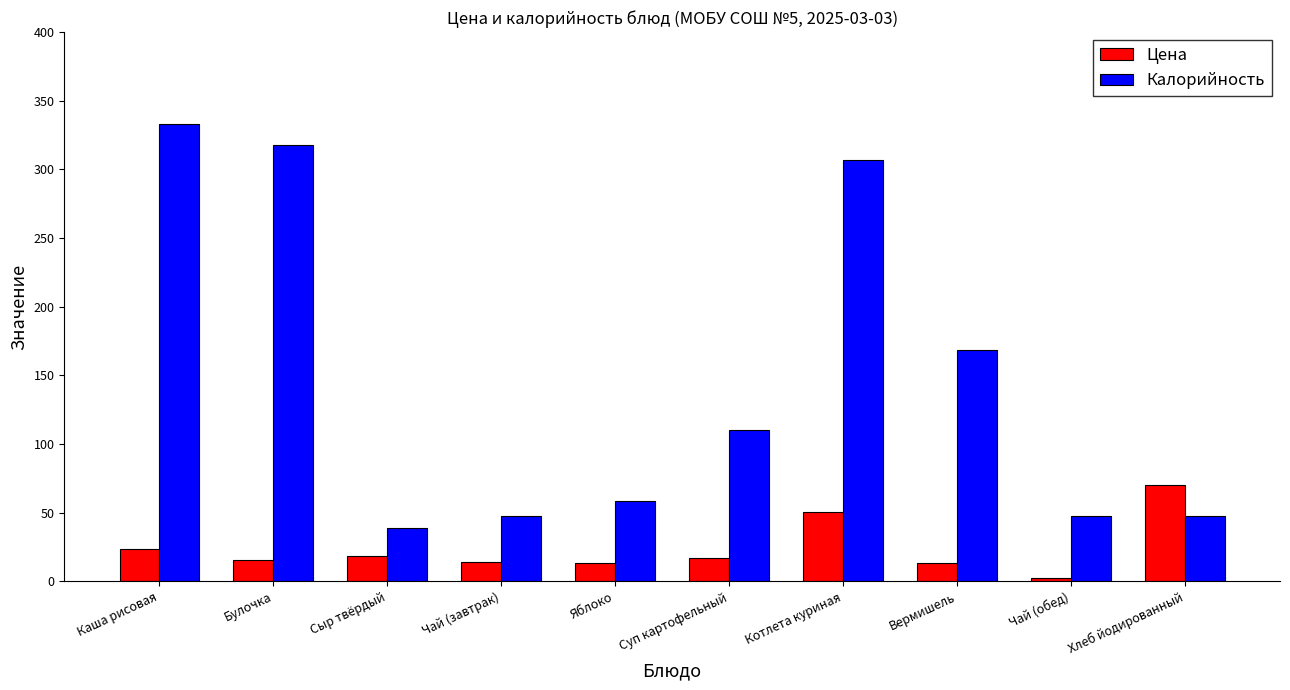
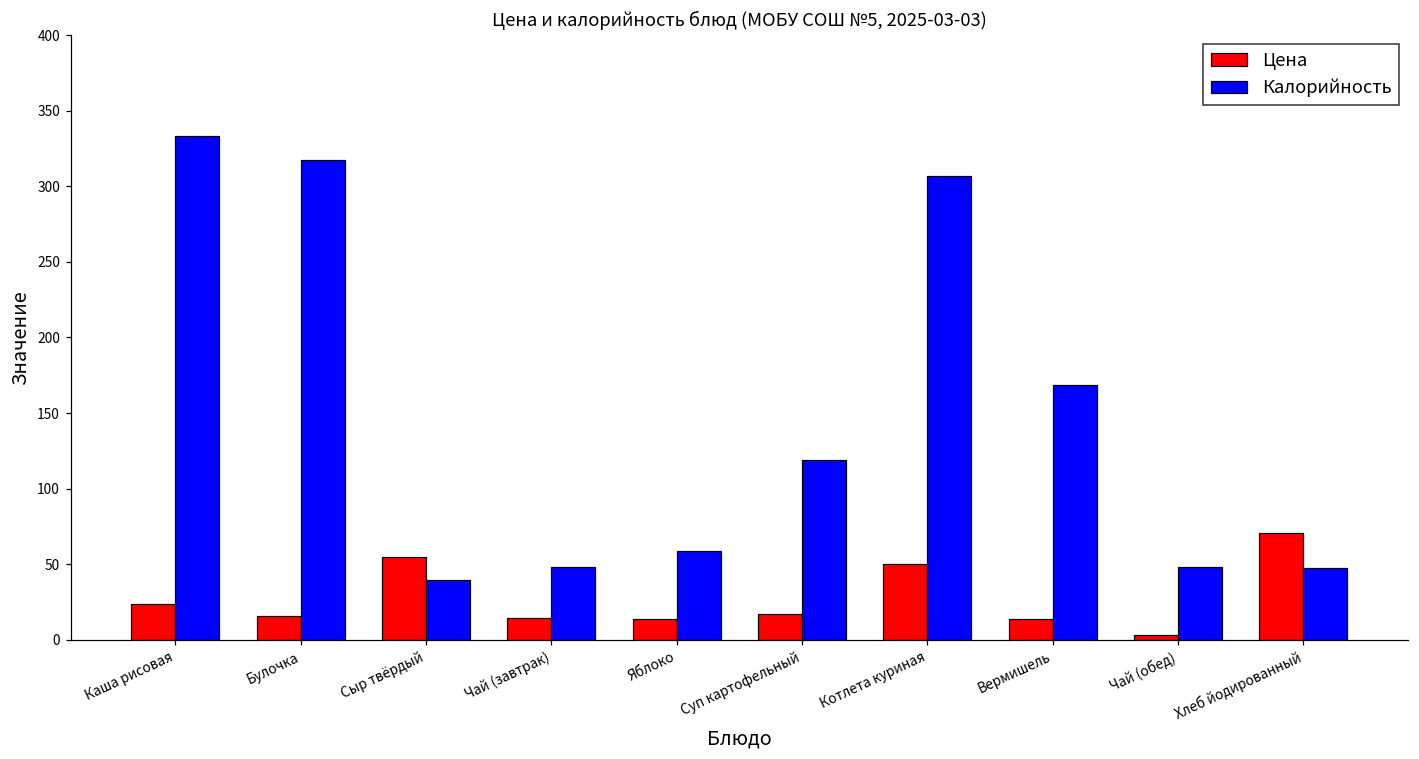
  {
    "Цена": {
      "Каша рисовая": 24,
      "Булочка": 16,
-     "Сыр твёрдый": 19,
+     "Сыр твёрдый": 55,
      "Чай (завтрак)": 14,
      "Яблоко": 14,
      "Суп картофельный": 17,
      "Котлета куриная": 50,
      "Вермишель": 14,
      "Чай (обед)": 3,
      "Хлеб йодированный": 70
    },
    "Калорийность": {
      "Каша рисовая": 333,
      "Булочка": 317,
      "Сыр твёрдый": 39,
      "Чай (завтрак)": 48,
      "Яблоко": 59,
-     "Суп картофельный": 110,
+     "Суп картофельный": 119,
      "Котлета куриная": 307,
      "Вермишель": 169,
      "Чай (обед)": 48,
      "Хлеб йодированный": 47
    }
  }
